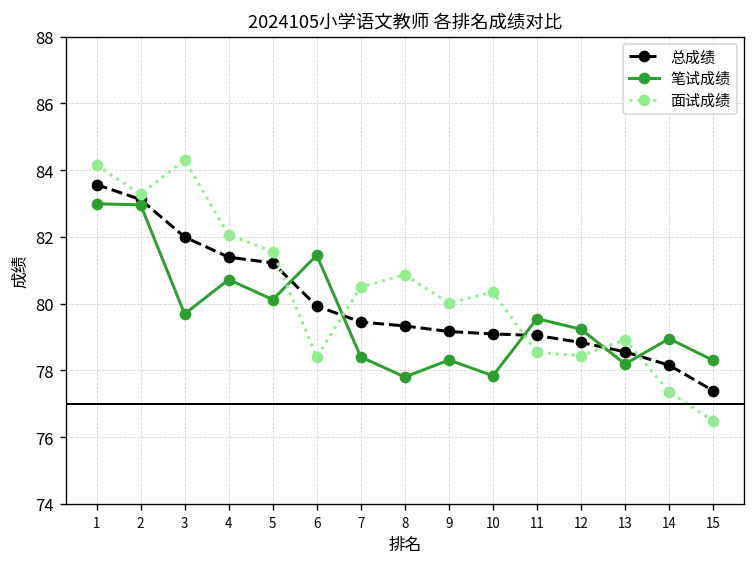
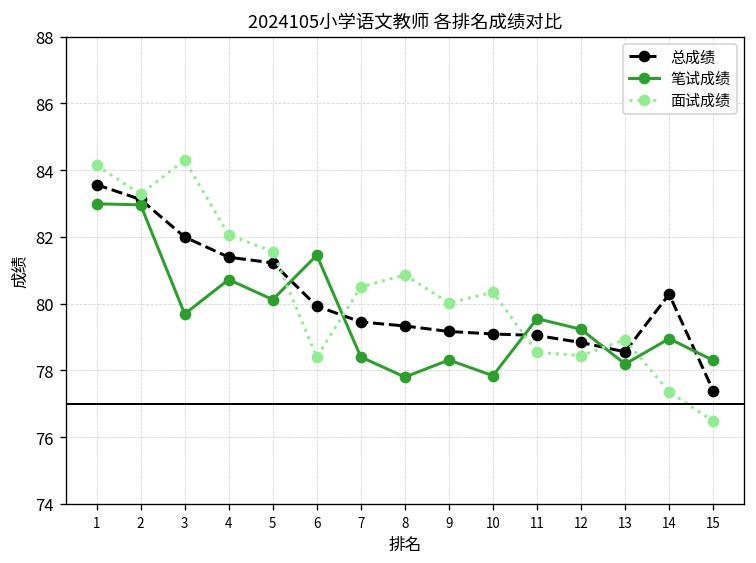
  {
    "总成绩": {
      "1": 83.6,
      "2": 83.1,
      "3": 82.0,
      "4": 81.4,
      "5": 81.2,
      "6": 79.9,
      "7": 79.5,
      "8": 79.3,
      "9": 79.2,
      "10": 79.1,
      "11": 79.0,
      "12": 78.8,
      "13": 78.6,
-     "14": 78.2,
+     "14": 80.3,
      "15": 77.4
    },
    "笔试成绩": {
      "1": 83.0,
      "2": 83.0,
      "3": 79.7,
      "4": 80.7,
      "5": 80.1,
      "6": 81.5,
      "7": 78.4,
      "8": 77.8,
      "9": 78.3,
      "10": 77.8,
      "11": 79.6,
      "12": 79.2,
      "13": 78.2,
      "14": 79.0,
      "15": 78.3
    },
    "面试成绩": {
      "1": 84.1,
      "2": 83.3,
      "3": 84.3,
      "4": 82.1,
      "5": 81.6,
      "6": 78.4,
      "7": 80.5,
      "8": 80.9,
      "9": 80.0,
      "10": 80.3,
      "11": 78.5,
      "12": 78.4,
      "13": 78.9,
      "14": 77.4,
      "15": 76.5
    }
  }
